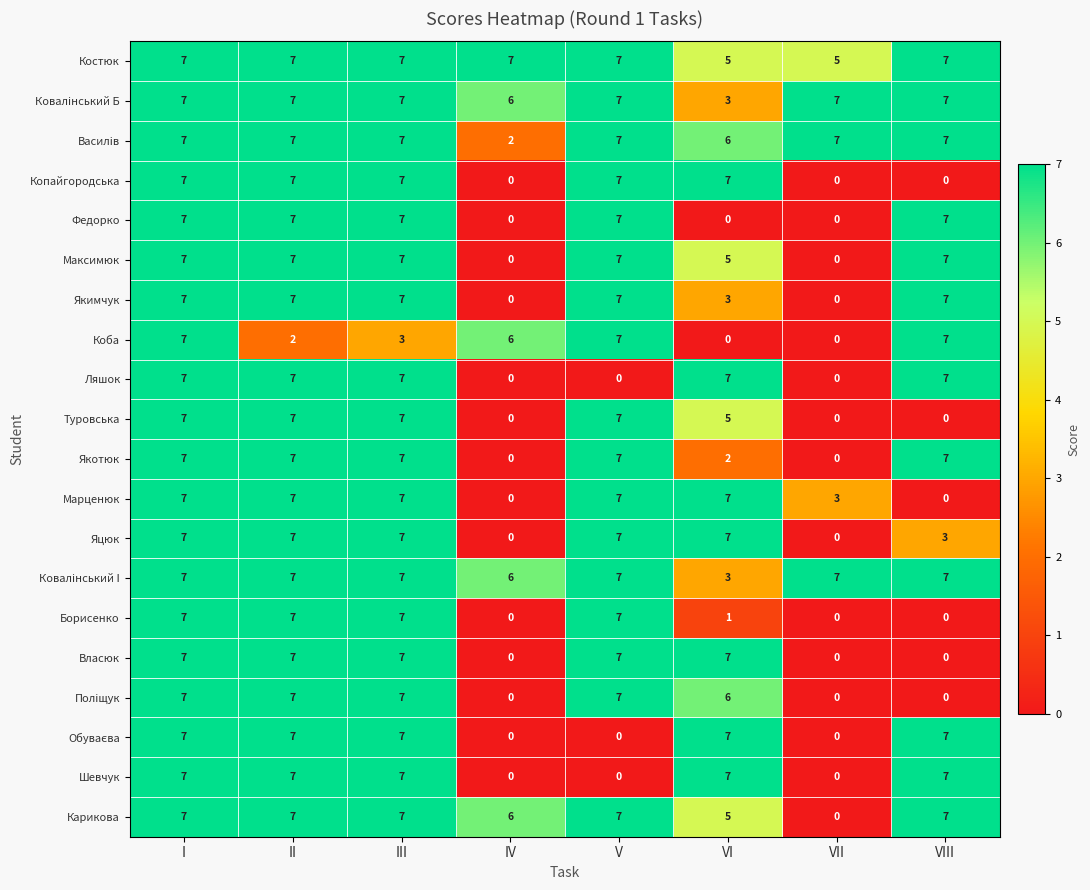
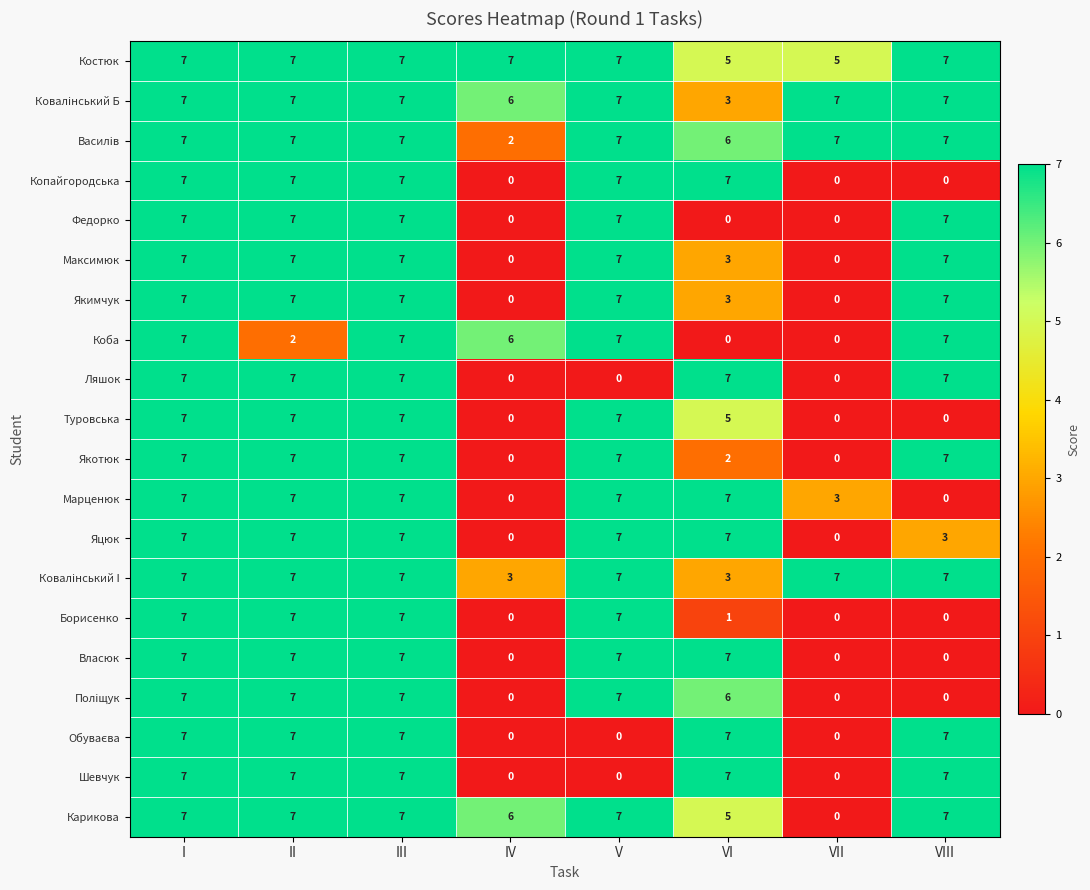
  {
    "Костюк": {
      "I": 7,
      "II": 7,
      "III": 7,
      "IV": 7,
      "V": 7,
      "VI": 5,
      "VII": 5,
      "VIII": 7
    },
    "Ковалінський Б": {
      "I": 7,
      "II": 7,
      "III": 7,
      "IV": 6,
      "V": 7,
      "VI": 3,
      "VII": 7,
      "VIII": 7
    },
    "Василів": {
      "I": 7,
      "II": 7,
      "III": 7,
      "IV": 2,
      "V": 7,
      "VI": 6,
      "VII": 7,
      "VIII": 7
    },
    "Копайгородська": {
      "I": 7,
      "II": 7,
      "III": 7,
      "IV": 0,
      "V": 7,
      "VI": 7,
      "VII": 0,
      "VIII": 0
    },
    "Федорко": {
      "I": 7,
      "II": 7,
      "III": 7,
      "IV": 0,
      "V": 7,
      "VI": 0,
      "VII": 0,
      "VIII": 7
    },
    "Максимюк": {
      "I": 7,
      "II": 7,
      "III": 7,
      "IV": 0,
      "V": 7,
-     "VI": 5,
+     "VI": 3,
      "VII": 0,
      "VIII": 7
    },
    "Якимчук": {
      "I": 7,
      "II": 7,
      "III": 7,
      "IV": 0,
      "V": 7,
      "VI": 3,
      "VII": 0,
      "VIII": 7
    },
    "Коба": {
      "I": 7,
      "II": 2,
-     "III": 3,
+     "III": 7,
      "IV": 6,
      "V": 7,
      "VI": 0,
      "VII": 0,
      "VIII": 7
    },
    "Ляшок": {
      "I": 7,
      "II": 7,
      "III": 7,
      "IV": 0,
      "V": 0,
      "VI": 7,
      "VII": 0,
      "VIII": 7
    },
    "Туровська": {
      "I": 7,
      "II": 7,
      "III": 7,
      "IV": 0,
      "V": 7,
      "VI": 5,
      "VII": 0,
      "VIII": 0
    },
    "Якотюк": {
      "I": 7,
      "II": 7,
      "III": 7,
      "IV": 0,
      "V": 7,
      "VI": 2,
      "VII": 0,
      "VIII": 7
    },
    "Марценюк": {
      "I": 7,
      "II": 7,
      "III": 7,
      "IV": 0,
      "V": 7,
      "VI": 7,
      "VII": 3,
      "VIII": 0
    },
    "Яцюк": {
      "I": 7,
      "II": 7,
      "III": 7,
      "IV": 0,
      "V": 7,
      "VI": 7,
      "VII": 0,
      "VIII": 3
    },
    "Ковалінський І": {
      "I": 7,
      "II": 7,
      "III": 7,
-     "IV": 6,
+     "IV": 3,
      "V": 7,
      "VI": 3,
      "VII": 7,
      "VIII": 7
    },
    "Борисенко": {
      "I": 7,
      "II": 7,
      "III": 7,
      "IV": 0,
      "V": 7,
      "VI": 1,
      "VII": 0,
      "VIII": 0
    },
    "Власюк": {
      "I": 7,
      "II": 7,
      "III": 7,
      "IV": 0,
      "V": 7,
      "VI": 7,
      "VII": 0,
      "VIII": 0
    },
    "Поліщук": {
      "I": 7,
      "II": 7,
      "III": 7,
      "IV": 0,
      "V": 7,
      "VI": 6,
      "VII": 0,
      "VIII": 0
    },
    "Обуваєва": {
      "I": 7,
      "II": 7,
      "III": 7,
      "IV": 0,
      "V": 0,
      "VI": 7,
      "VII": 0,
      "VIII": 7
    },
    "Шевчук": {
      "I": 7,
      "II": 7,
      "III": 7,
      "IV": 0,
      "V": 0,
      "VI": 7,
      "VII": 0,
      "VIII": 7
    },
    "Карикова": {
      "I": 7,
      "II": 7,
      "III": 7,
      "IV": 6,
      "V": 7,
      "VI": 5,
      "VII": 0,
      "VIII": 7
    }
  }
